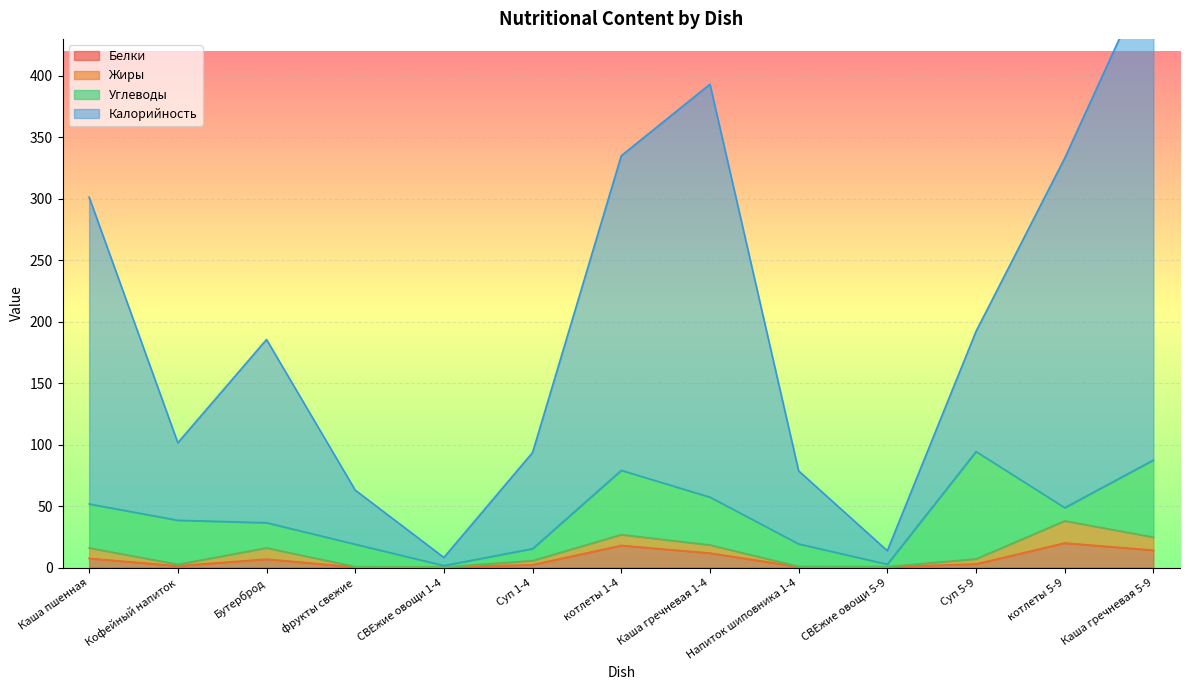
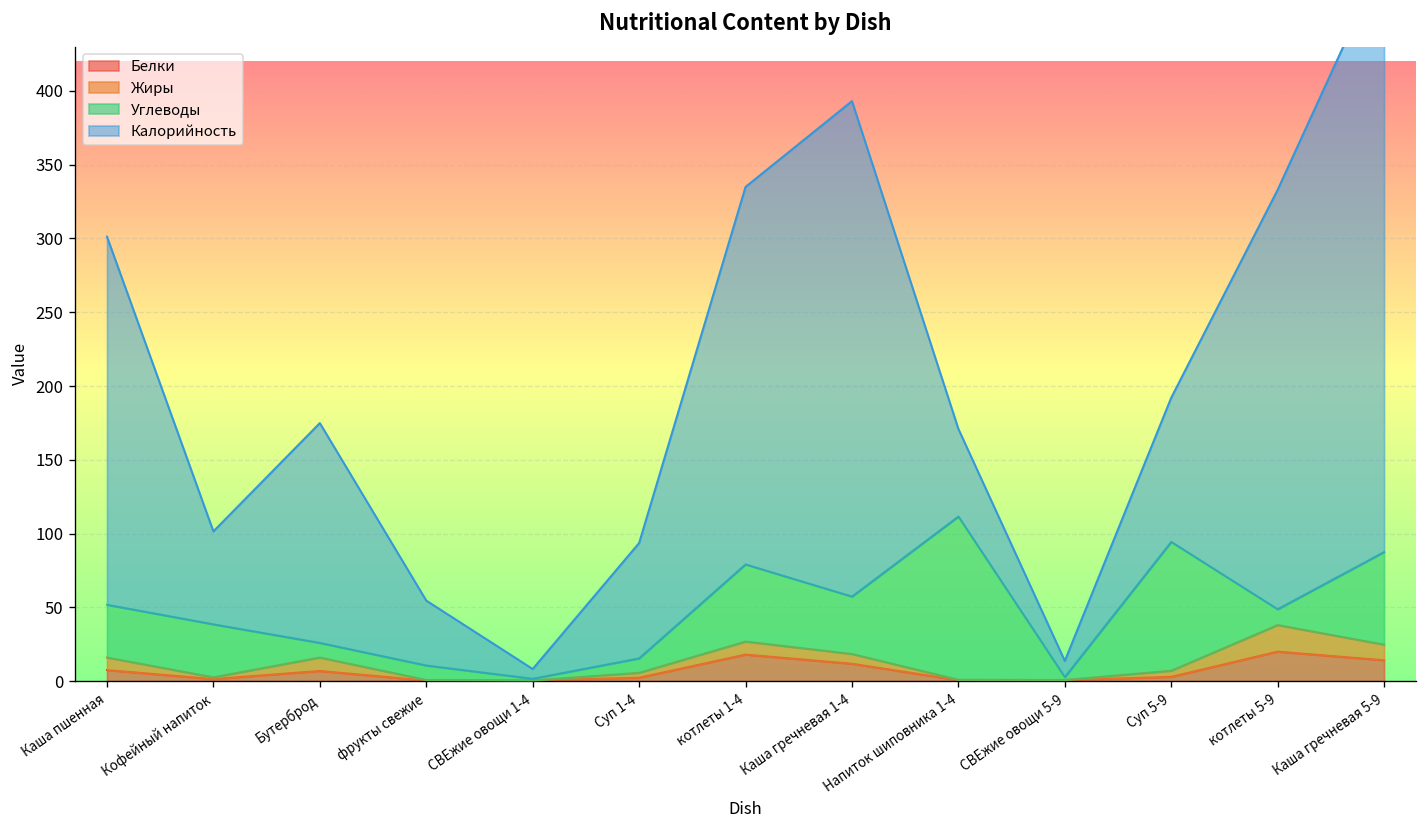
  {
    "Углеводы": {
      "Каша пшенная": 36,
      "Кофейный напиток": 36,
-     "Бутерброд": 21,
-     "фрукты свежие": 18,
+     "Бутерброд": 10,
+     "фрукты свежие": 10,
      "Суп 1-4": 10,
      "котлеты 1-4": 52,
      "Каша гречневая 1-4": 39,
-     "Напиток шиповника 1-4": 18,
+     "Напиток шиповника 1-4": 111,
      "Суп 5-9": 87,
      "котлеты 5-9": 11,
      "Каша гречневая 5-9": 63
    },
    "Калорийность": {
      "Каша пшенная": 250,
      "Кофейный напиток": 63,
      "Бутерброд": 149,
      "фрукты свежие": 44,
      "СВЕжие овощи 1-4": 7,
      "Суп 1-4": 78,
      "котлеты 1-4": 256,
      "Каша гречневая 1-4": 336,
      "Напиток шиповника 1-4": 59,
      "СВЕжие овощи 5-9": 11,
      "Суп 5-9": 98,
      "котлеты 5-9": 284
    }
  }
